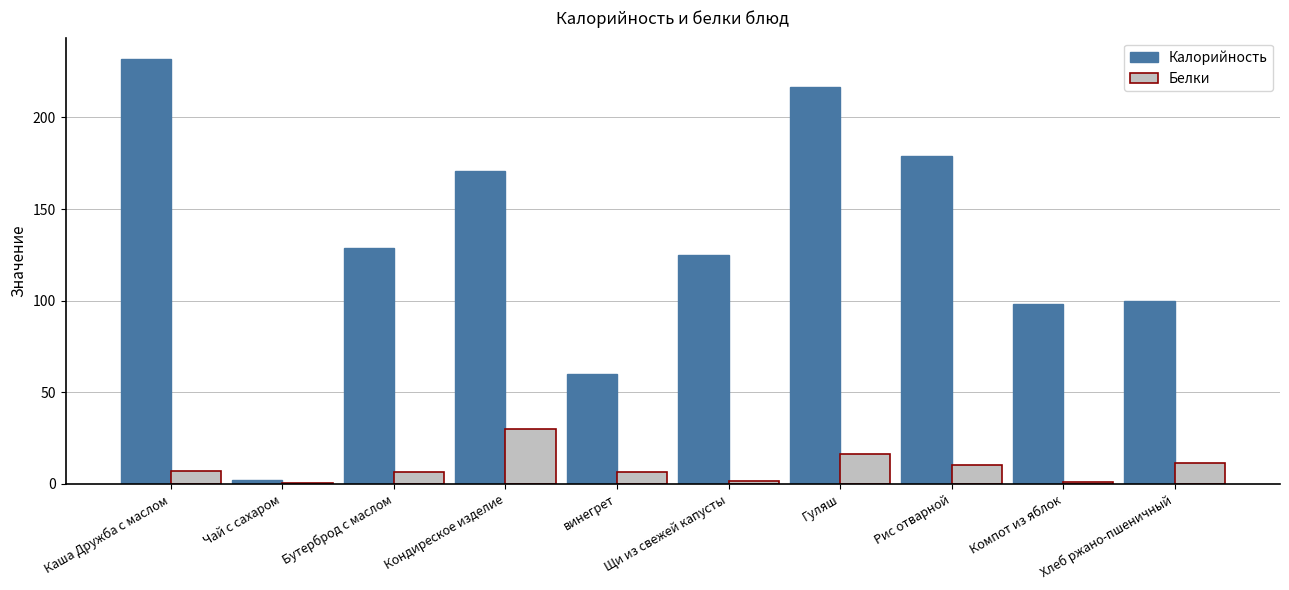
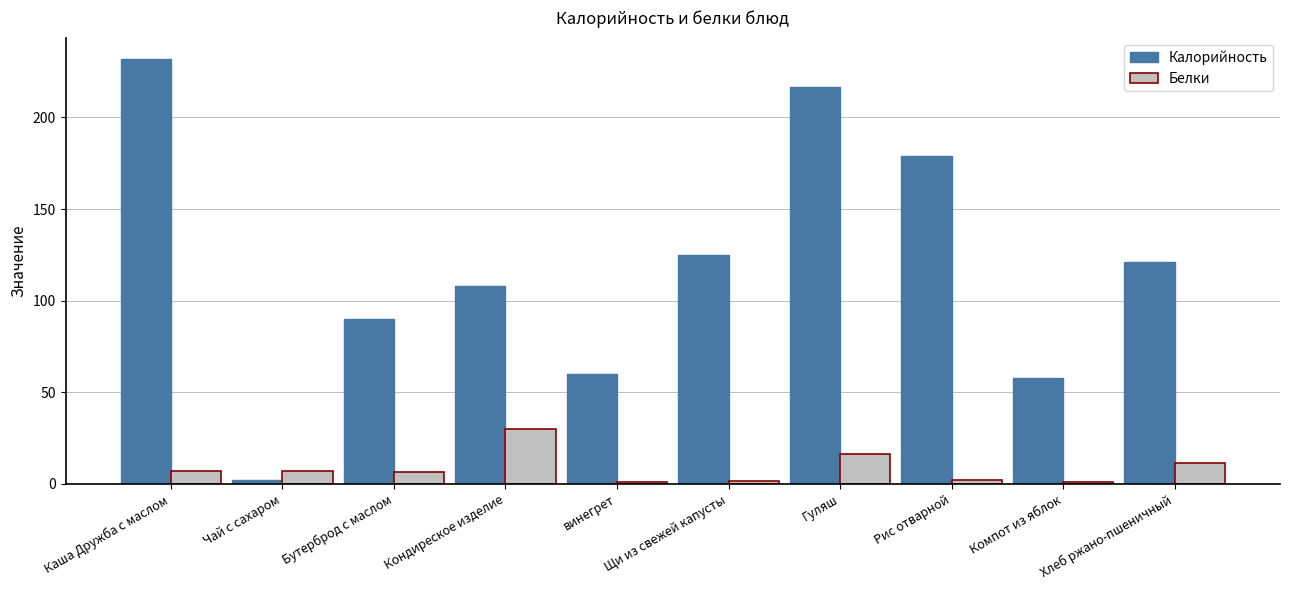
  {
    "Калорийность": {
      "Каша Дружба с маслом": 232,
      "Чай с сахаром": 2,
-     "Бутерброд с маслом": 129,
-     "Кондиреское изделие": 171,
+     "Бутерброд с маслом": 90,
+     "Кондиреское изделие": 108,
      "винегрет": 60,
      "Щи из свежей капусты": 125,
      "Гуляш": 217,
      "Рис отварной": 179,
-     "Компот из яблок": 98,
-     "Хлеб ржано-пшеничный": 100
+     "Компот из яблок": 58,
+     "Хлеб ржано-пшеничный": 121
    },
    "Белки": {
      "Каша Дружба с маслом": 7,
-     "Чай с сахаром": 0,
+     "Чай с сахаром": 7,
      "Бутерброд с маслом": 6,
      "Кондиреское изделие": 30,
-     "винегрет": 7,
+     "винегрет": 1,
      "Щи из свежей капусты": 2,
      "Гуляш": 16,
-     "Рис отварной": 10,
+     "Рис отварной": 2,
      "Хлеб ржано-пшеничный": 12
    }
  }
